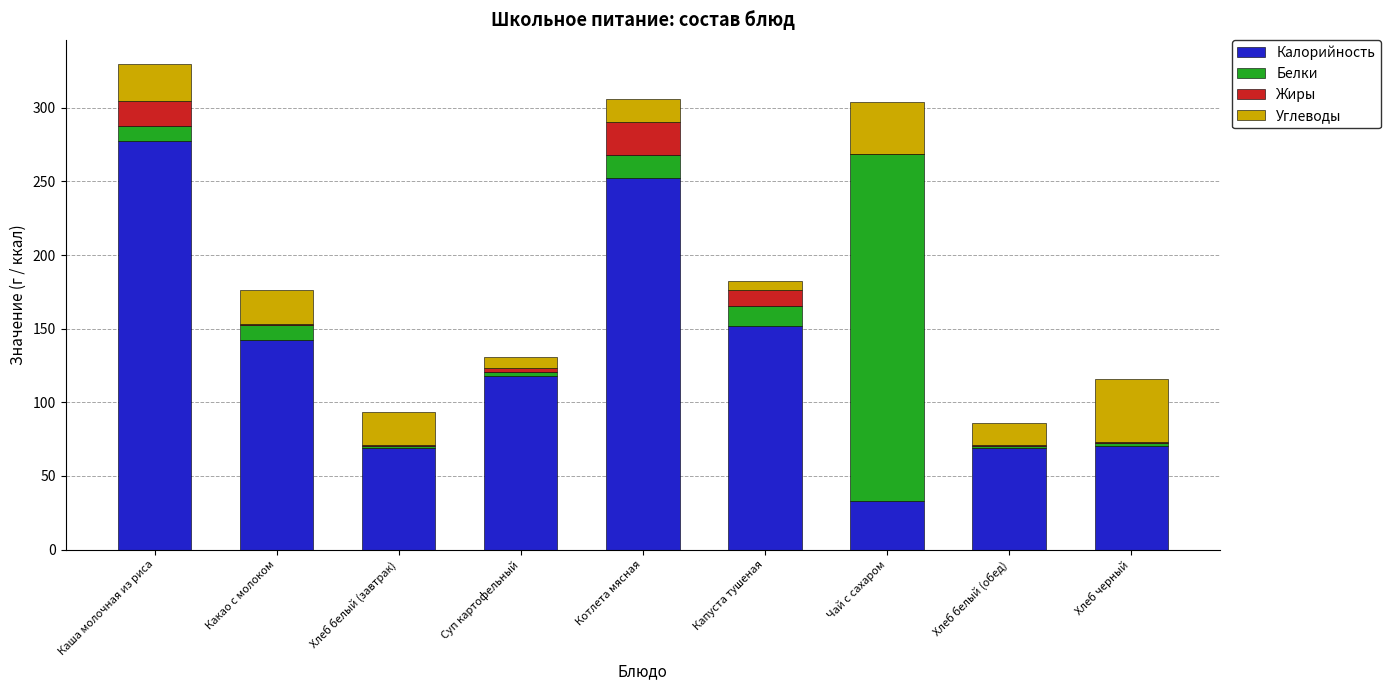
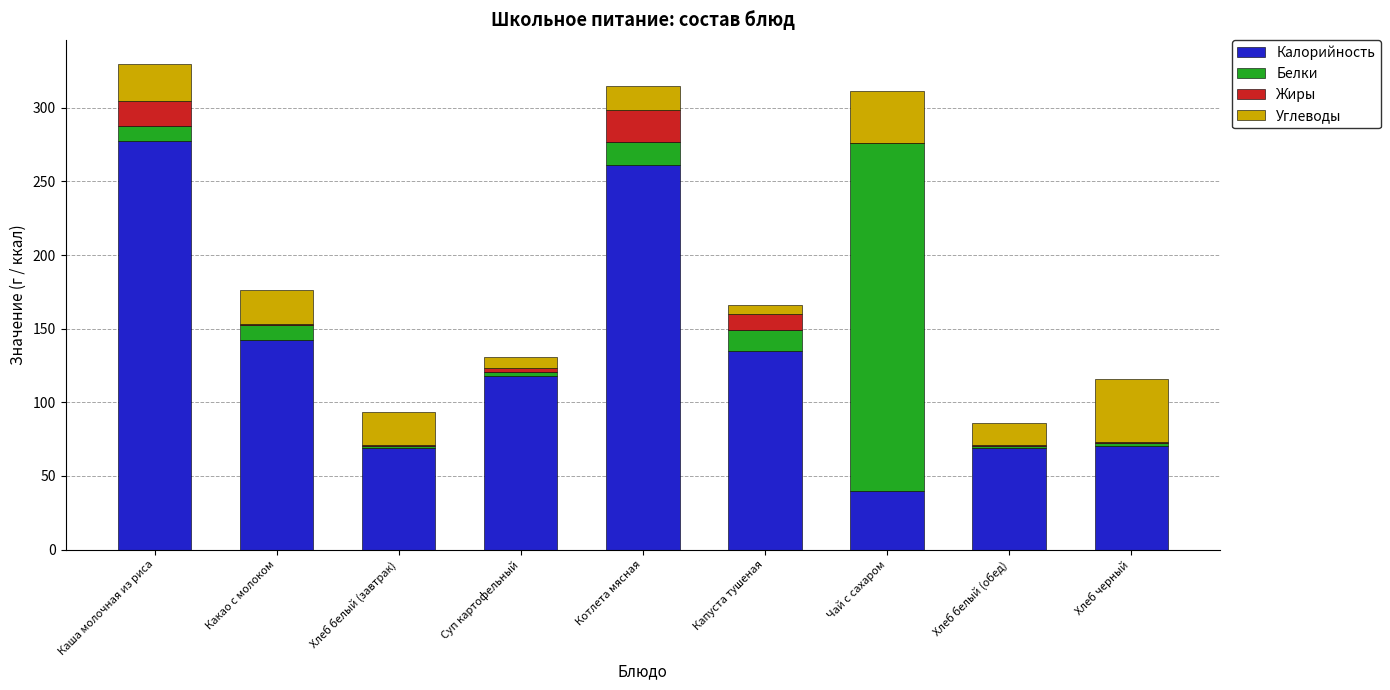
  {
    "Калорийность": {
      "Каша молочная из риса": 277,
      "Какао с молоком": 143,
      "Хлеб белый (завтрак)": 69,
      "Суп картофельный": 118,
-     "Котлета мясная": 252,
-     "Капуста тушеная": 152,
-     "Чай с сахаром": 33,
+     "Котлета мясная": 261,
+     "Капуста тушеная": 135,
+     "Чай с сахаром": 40,
      "Хлеб белый (обед)": 69,
      "Хлеб черный": 70
    },
    "Белки": {
      "Каша молочная из риса": 10,
      "Какао с молоком": 10,
      "Суп картофельный": 3,
      "Котлета мясная": 16,
      "Капуста тушеная": 14,
      "Чай с сахаром": 236,
      "Хлеб черный": 2
    },
    "Жиры": {
      "Каша молочная из риса": 17,
      "Суп картофельный": 3,
      "Котлета мясная": 22,
      "Капуста тушеная": 11,
      "Чай с сахаром": 0
    },
    "Углеводы": {
      "Каша молочная из риса": 25,
      "Какао с молоком": 23,
      "Хлеб белый (завтрак)": 22,
      "Суп картофельный": 7,
      "Котлета мясная": 16,
      "Капуста тушеная": 6,
      "Чай с сахаром": 35,
      "Хлеб белый (обед)": 15,
      "Хлеб черный": 43
    }
  }
